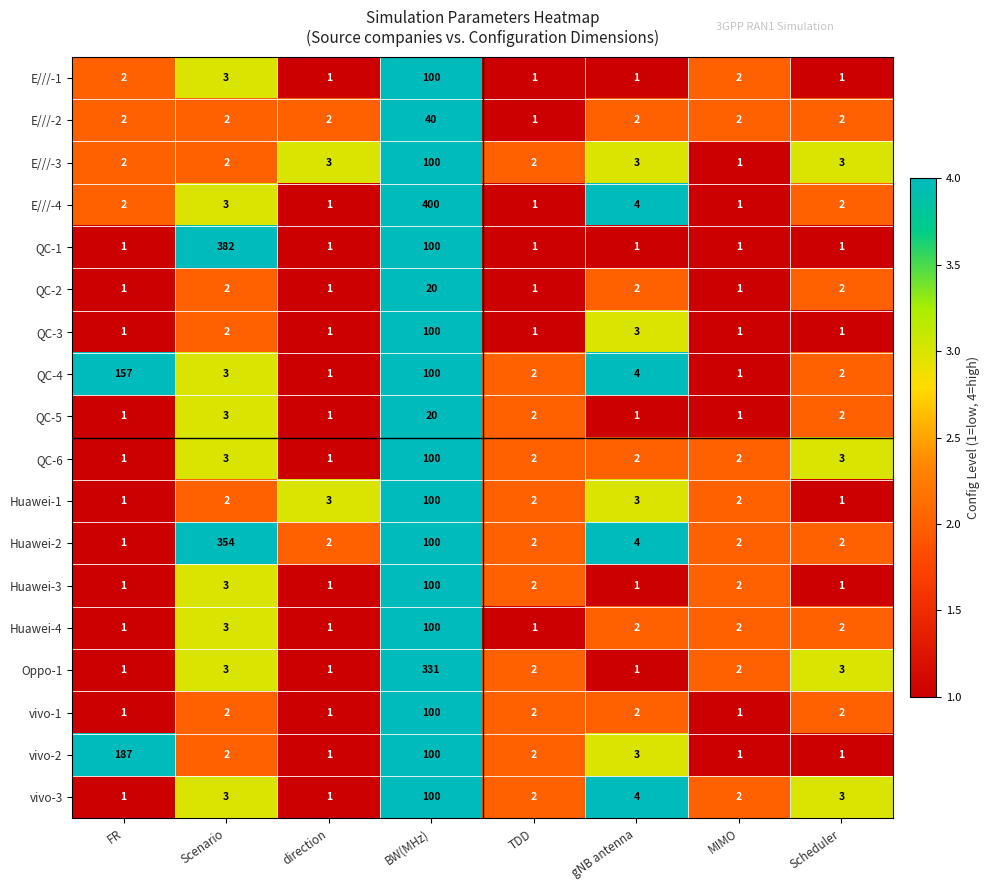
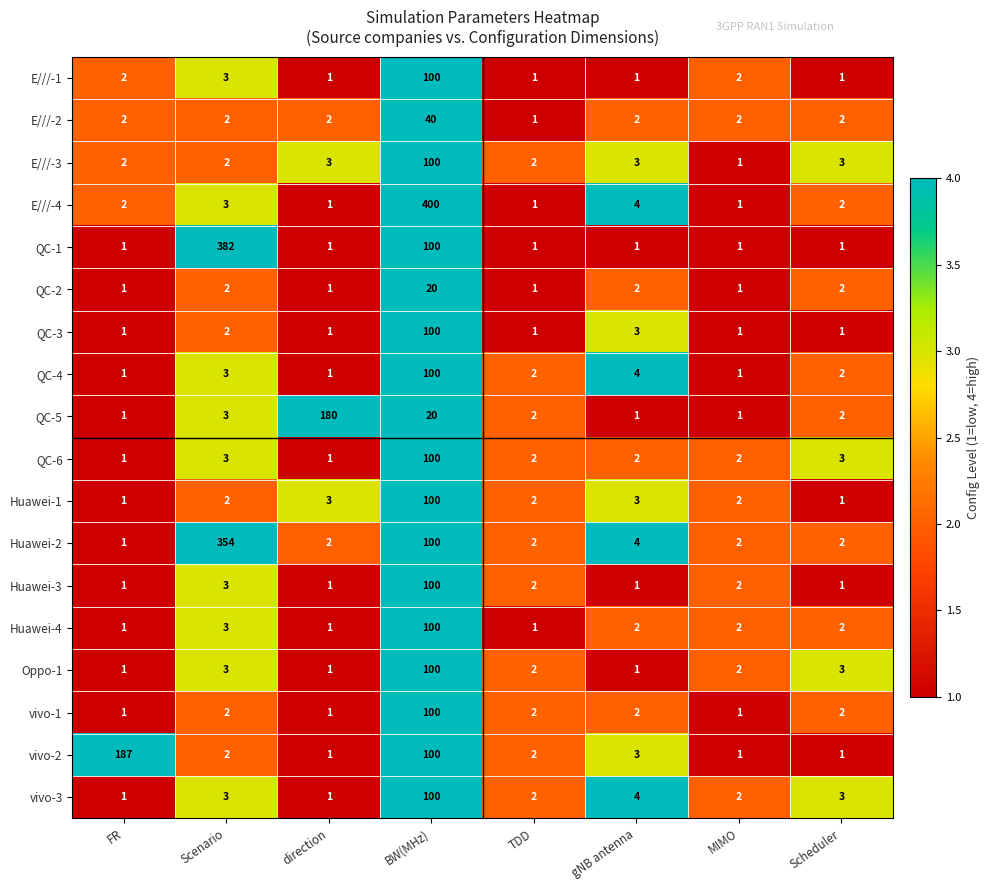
  {
    "E///-1": {
      "FR": 2,
      "Scenario": 3,
      "direction": 1,
      "BW(MHz)": 100,
      "TDD": 1,
      "gNB antenna": 1,
      "MIMO": 2,
      "Scheduler": 1
    },
    "E///-2": {
      "FR": 2,
      "Scenario": 2,
      "direction": 2,
      "BW(MHz)": 40,
      "TDD": 1,
      "gNB antenna": 2,
      "MIMO": 2,
      "Scheduler": 2
    },
    "E///-3": {
      "FR": 2,
      "Scenario": 2,
      "direction": 3,
      "BW(MHz)": 100,
      "TDD": 2,
      "gNB antenna": 3,
      "MIMO": 1,
      "Scheduler": 3
    },
    "E///-4": {
      "FR": 2,
      "Scenario": 3,
      "direction": 1,
      "BW(MHz)": 400,
      "TDD": 1,
      "gNB antenna": 4,
      "MIMO": 1,
      "Scheduler": 2
    },
    "QC-1": {
      "FR": 1,
      "Scenario": 382,
      "direction": 1,
      "BW(MHz)": 100,
      "TDD": 1,
      "gNB antenna": 1,
      "MIMO": 1,
      "Scheduler": 1
    },
    "QC-2": {
      "FR": 1,
      "Scenario": 2,
      "direction": 1,
      "BW(MHz)": 20,
      "TDD": 1,
      "gNB antenna": 2,
      "MIMO": 1,
      "Scheduler": 2
    },
    "QC-3": {
      "FR": 1,
      "Scenario": 2,
      "direction": 1,
      "BW(MHz)": 100,
      "TDD": 1,
      "gNB antenna": 3,
      "MIMO": 1,
      "Scheduler": 1
    },
    "QC-4": {
-     "FR": 157,
+     "FR": 1,
      "Scenario": 3,
      "direction": 1,
      "BW(MHz)": 100,
      "TDD": 2,
      "gNB antenna": 4,
      "MIMO": 1,
      "Scheduler": 2
    },
    "QC-5": {
      "FR": 1,
      "Scenario": 3,
-     "direction": 1,
+     "direction": 180,
      "BW(MHz)": 20,
      "TDD": 2,
      "gNB antenna": 1,
      "MIMO": 1,
      "Scheduler": 2
    },
    "QC-6": {
      "FR": 1,
      "Scenario": 3,
      "direction": 1,
      "BW(MHz)": 100,
      "TDD": 2,
      "gNB antenna": 2,
      "MIMO": 2,
      "Scheduler": 3
    },
    "Huawei-1": {
      "FR": 1,
      "Scenario": 2,
      "direction": 3,
      "BW(MHz)": 100,
      "TDD": 2,
      "gNB antenna": 3,
      "MIMO": 2,
      "Scheduler": 1
    },
    "Huawei-2": {
      "FR": 1,
      "Scenario": 354,
      "direction": 2,
      "BW(MHz)": 100,
      "TDD": 2,
      "gNB antenna": 4,
      "MIMO": 2,
      "Scheduler": 2
    },
    "Huawei-3": {
      "FR": 1,
      "Scenario": 3,
      "direction": 1,
      "BW(MHz)": 100,
      "TDD": 2,
      "gNB antenna": 1,
      "MIMO": 2,
      "Scheduler": 1
    },
    "Huawei-4": {
      "FR": 1,
      "Scenario": 3,
      "direction": 1,
      "BW(MHz)": 100,
      "TDD": 1,
      "gNB antenna": 2,
      "MIMO": 2,
      "Scheduler": 2
    },
    "Oppo-1": {
      "FR": 1,
      "Scenario": 3,
      "direction": 1,
-     "BW(MHz)": 331,
+     "BW(MHz)": 100,
      "TDD": 2,
      "gNB antenna": 1,
      "MIMO": 2,
      "Scheduler": 3
    },
    "vivo-1": {
      "FR": 1,
      "Scenario": 2,
      "direction": 1,
      "BW(MHz)": 100,
      "TDD": 2,
      "gNB antenna": 2,
      "MIMO": 1,
      "Scheduler": 2
    },
    "vivo-2": {
      "FR": 187,
      "Scenario": 2,
      "direction": 1,
      "BW(MHz)": 100,
      "TDD": 2,
      "gNB antenna": 3,
      "MIMO": 1,
      "Scheduler": 1
    },
    "vivo-3": {
      "FR": 1,
      "Scenario": 3,
      "direction": 1,
      "BW(MHz)": 100,
      "TDD": 2,
      "gNB antenna": 4,
      "MIMO": 2,
      "Scheduler": 3
    }
  }
